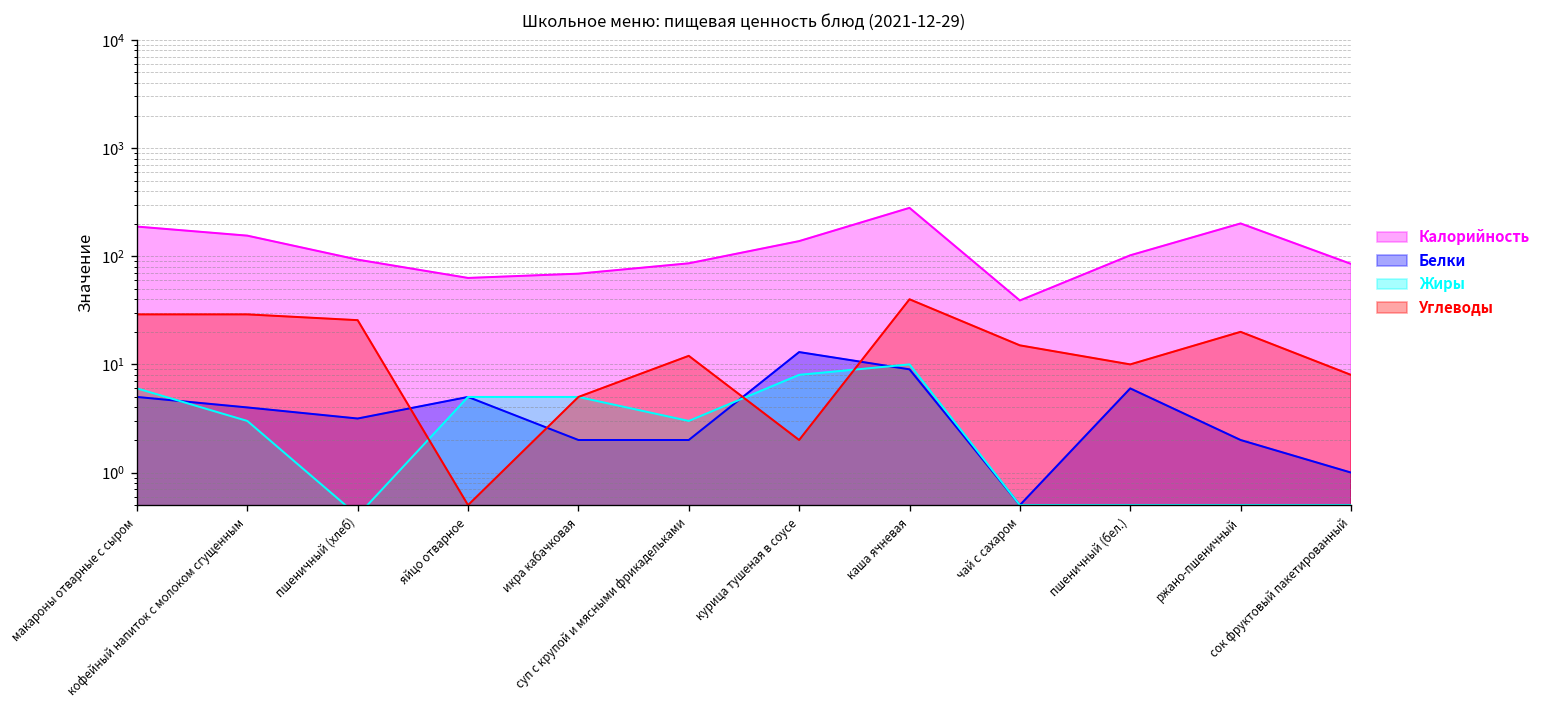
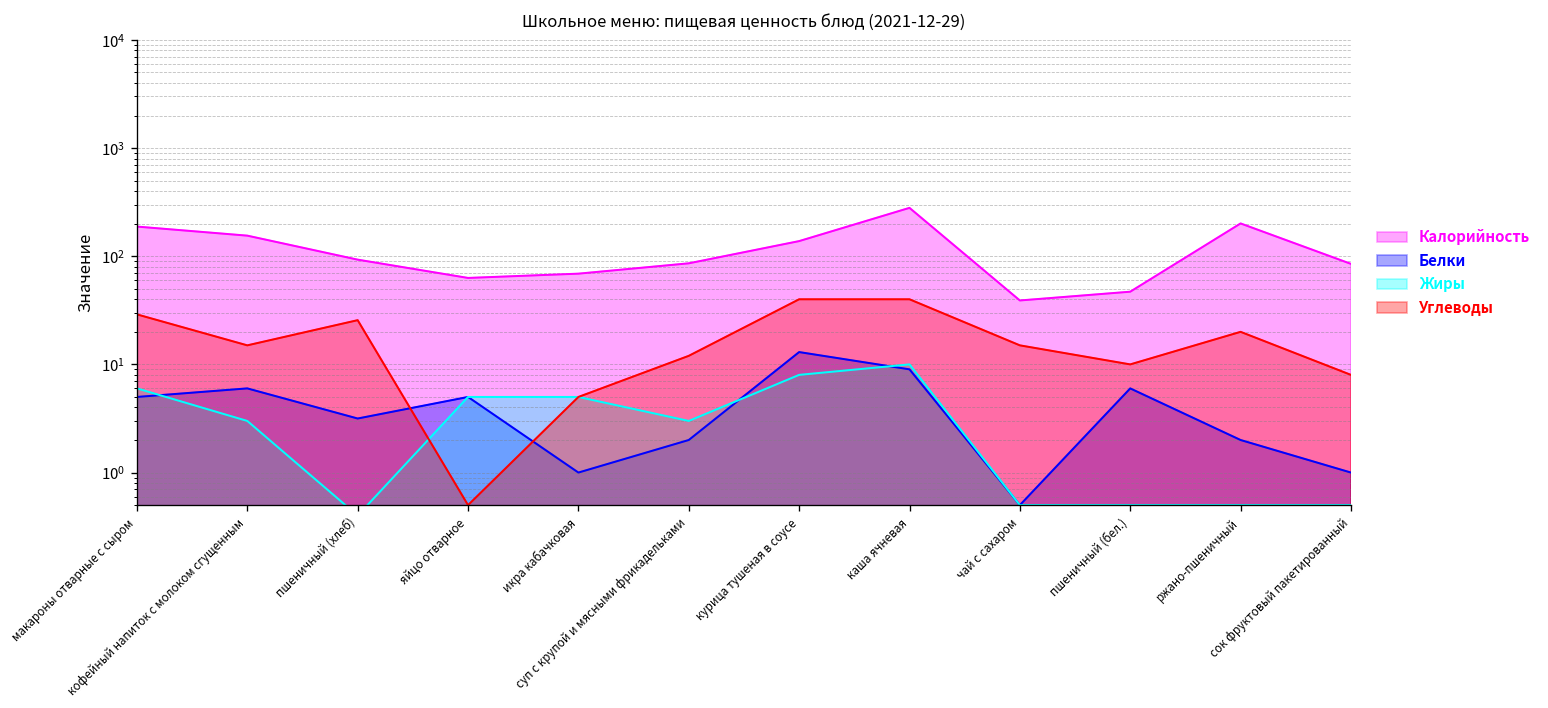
  {
    "Калорийность": {
      "макароны отварные с сыром": 190,
      "кофейный напиток с молоком сгущенным": 160,
      "пшеничный (хлеб)": 90,
      "яйцо отварное": 60,
      "икра кабачковая": 70,
      "суп с крупой и мясными фрикадельками": 90,
      "курица тушеная в соусе": 140,
      "каша ячневая": 280,
      "чай с сахаром": 39,
-     "пшеничный (бел.)": 100,
+     "пшеничный (бел.)": 50,
      "ржано-пшеничный": 200,
      "сок фруктовый пакетированный": 90
    },
    "Белки": {
      "макароны отварные с сыром": 5,
-     "кофейный напиток с молоком сгущенным": 4,
+     "кофейный напиток с молоком сгущенным": 6,
      "пшеничный (хлеб)": 3,
-     "икра кабачковая": 2,
+     "икра кабачковая": 1,
      "суп с крупой и мясными фрикадельками": 2,
      "курица тушеная в соусе": 13,
      "каша ячневая": 9,
      "пшеничный (бел.)": 6,
      "ржано-пшеничный": 2,
      "сок фруктовый пакетированный": 1
    },
    "Жиры": {
      "макароны отварные с сыром": 6,
      "кофейный напиток с молоком сгущенным": 3,
      "суп с крупой и мясными фрикадельками": 3,
      "курица тушеная в соусе": 8,
      "каша ячневая": 10,
      "пшеничный (бел.)": 0.5,
      "ржано-пшеничный": 0.5,
      "сок фруктовый пакетированный": 0.5
    },
    "Углеводы": {
      "макароны отварные с сыром": 29,
-     "кофейный напиток с молоком сгущенным": 29,
+     "кофейный напиток с молоком сгущенным": 15,
      "пшеничный (хлеб)": 26,
      "яйцо отварное": 0.5,
      "суп с крупой и мясными фрикадельками": 12,
-     "курица тушеная в соусе": 2,
+     "курица тушеная в соусе": 40,
      "каша ячневая": 40,
      "чай с сахаром": 15,
      "пшеничный (бел.)": 10,
      "ржано-пшеничный": 20,
      "сок фруктовый пакетированный": 8
    }
  }
